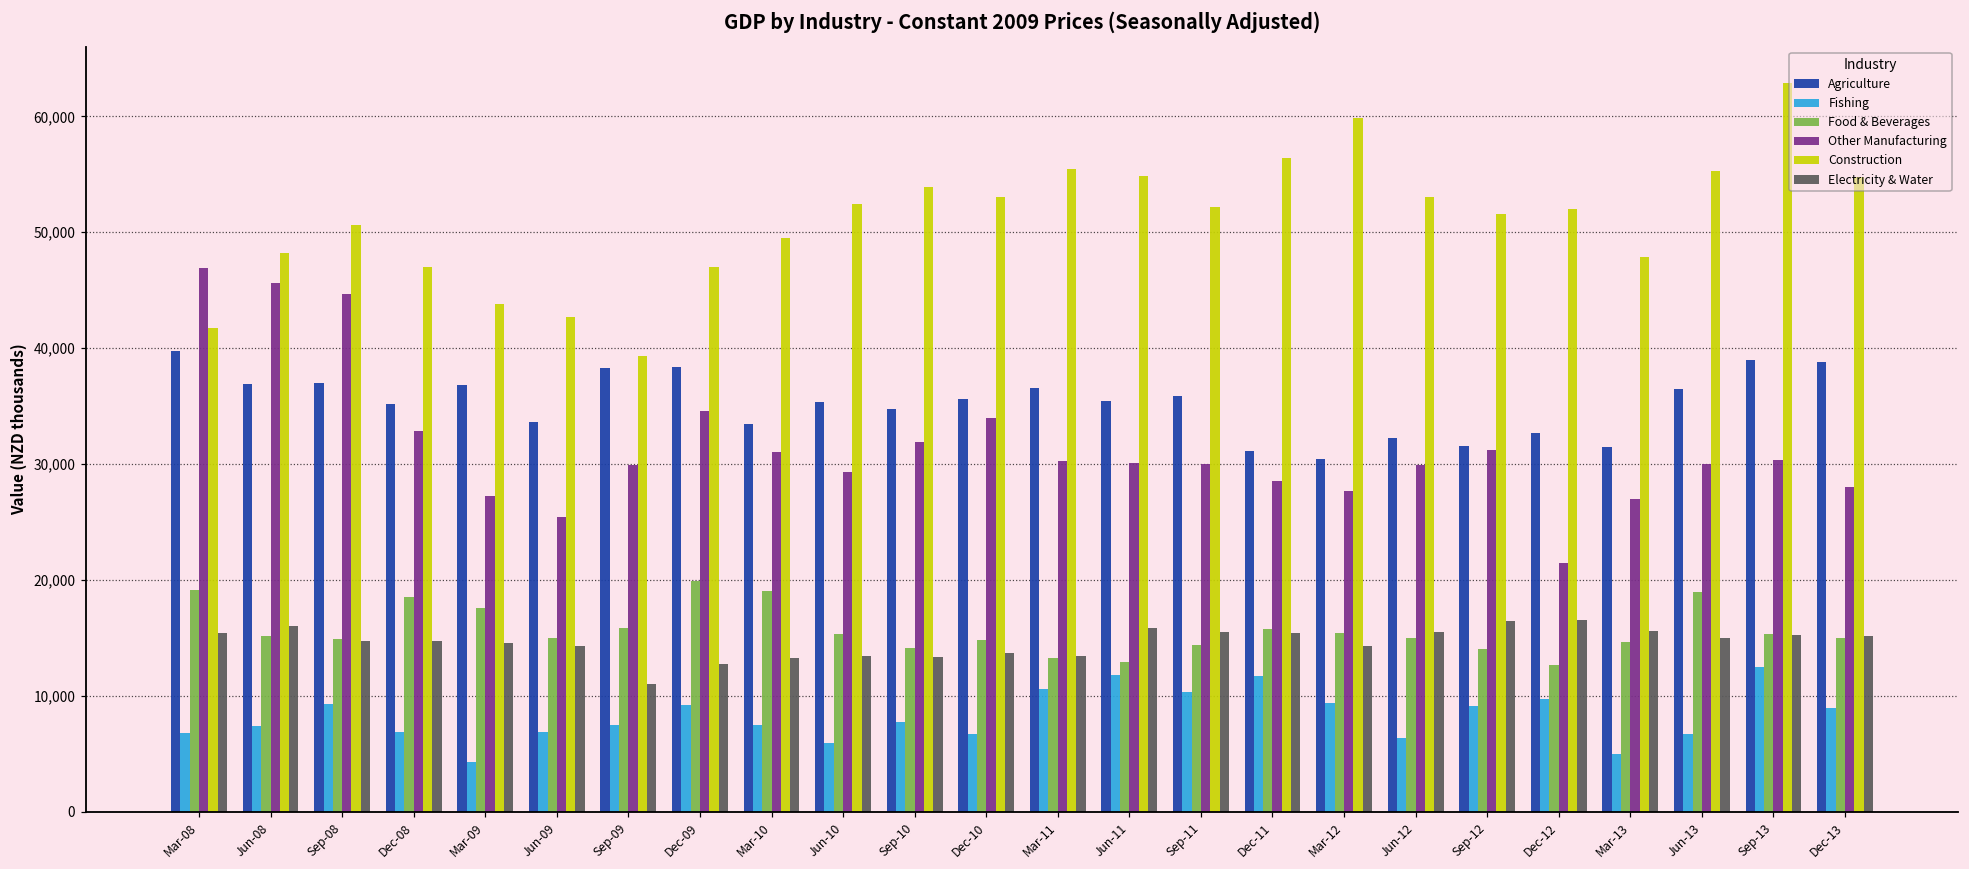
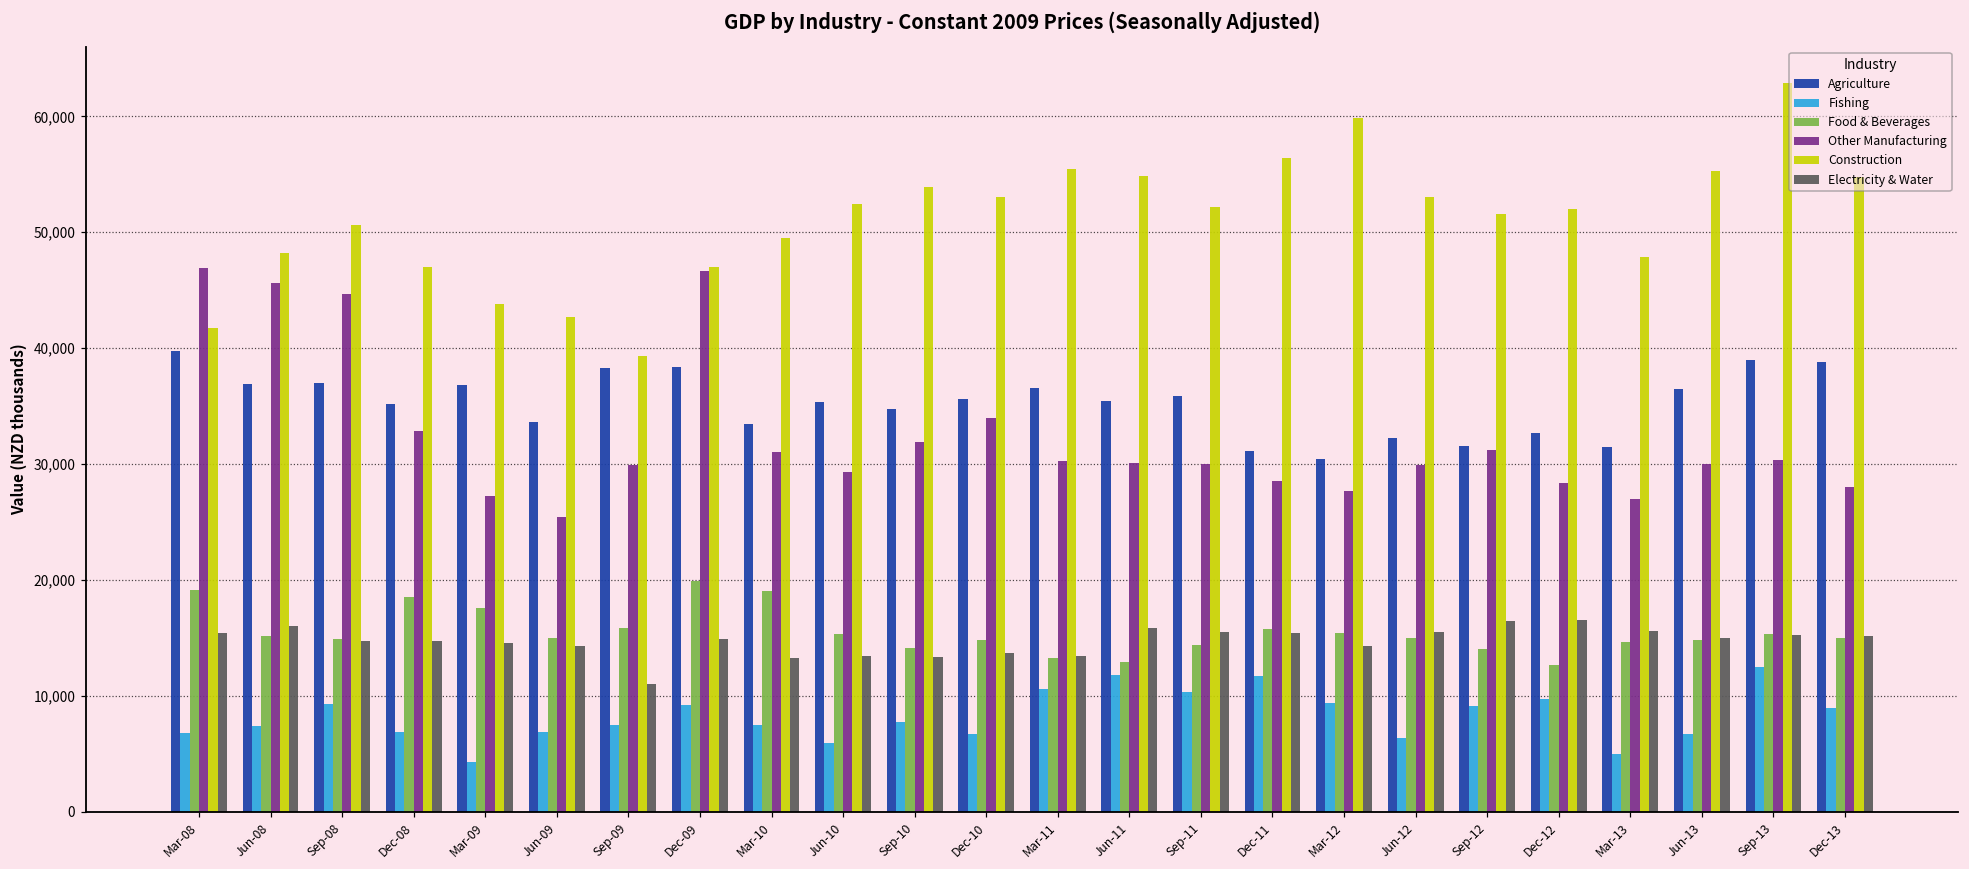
  {
    "Agriculture": {
      "Mar-08": "39,700",
      "Jun-08": "36,900",
      "Sep-08": "37,000",
      "Dec-08": "35,100",
      "Mar-09": "36,800",
      "Jun-09": "33,600",
      "Sep-09": "38,300",
      "Dec-09": "38,300",
      "Mar-10": "33,400",
      "Jun-10": "35,400",
      "Sep-10": "34,800",
      "Dec-10": "35,600",
      "Mar-11": "36,500",
      "Jun-11": "35,400",
      "Sep-11": "35,900",
      "Dec-11": "31,100",
      "Mar-12": "30,400",
      "Jun-12": "32,200",
      "Sep-12": "31,500",
      "Dec-12": "32,700",
      "Mar-13": "31,500",
      "Jun-13": "36,500",
      "Sep-13": "38,900",
      "Dec-13": "38,800"
    },
    "Fishing": {
      "Mar-08": "6,800",
      "Jun-08": "7,400",
      "Sep-08": "9,300",
      "Dec-08": "6,900",
      "Mar-09": "4,200",
      "Jun-09": "6,800",
      "Sep-09": "7,400",
      "Dec-09": "9,200",
      "Mar-10": "7,500",
      "Jun-10": "5,900",
      "Sep-10": "7,700",
      "Dec-10": "6,700",
      "Mar-11": "10,600",
      "Jun-11": "11,800",
      "Sep-11": "10,300",
      "Dec-11": "11,700",
      "Mar-12": "9,300",
      "Jun-12": "6,300",
      "Sep-12": "9,100",
      "Dec-12": "9,700",
      "Mar-13": "5,000",
      "Jun-13": "6,600",
      "Sep-13": "12,500",
      "Dec-13": "8,900"
    },
    "Food & Beverages": {
      "Mar-08": "19,100",
      "Jun-08": "15,100",
      "Sep-08": "14,900",
      "Dec-08": "18,500",
      "Mar-09": "17,600",
      "Jun-09": "15,000",
      "Sep-09": "15,900",
      "Dec-09": "19,900",
      "Mar-10": "19,000",
      "Jun-10": "15,300",
      "Sep-10": "14,100",
      "Dec-10": "14,800",
      "Mar-11": "13,200",
      "Jun-11": "12,900",
      "Sep-11": "14,400",
      "Dec-11": "15,800",
      "Mar-12": "15,400",
      "Jun-12": "15,000",
      "Sep-12": "14,100",
      "Dec-12": "12,600",
      "Mar-13": "14,700",
-     "Jun-13": "18,900",
+     "Jun-13": "14,800",
      "Sep-13": "15,300",
      "Dec-13": "15,000"
    },
    "Other Manufacturing": {
      "Mar-08": "46,900",
      "Jun-08": "45,600",
      "Sep-08": "44,700",
      "Dec-08": "32,900",
      "Mar-09": "27,200",
      "Jun-09": "25,400",
      "Sep-09": "29,900",
-     "Dec-09": "34,600",
+     "Dec-09": "46,700",
      "Mar-10": "31,100",
      "Jun-10": "29,300",
      "Sep-10": "31,900",
      "Dec-10": "33,900",
      "Mar-11": "30,300",
      "Jun-11": "30,100",
      "Sep-11": "30,000",
      "Dec-11": "28,500",
      "Mar-12": "27,700",
      "Jun-12": "29,900",
      "Sep-12": "31,200",
-     "Dec-12": "21,500",
+     "Dec-12": "28,400",
      "Mar-13": "27,000",
      "Jun-13": "30,000",
      "Sep-13": "30,300",
      "Dec-13": "28,000"
    },
    "Construction": {
      "Mar-08": "41,800",
      "Jun-08": "48,200",
      "Sep-08": "50,600",
      "Dec-08": "47,000",
      "Mar-09": "43,800",
      "Jun-09": "42,700",
      "Sep-09": "39,300",
      "Dec-09": "47,000",
      "Mar-10": "49,500",
      "Jun-10": "52,400",
      "Sep-10": "53,900",
      "Dec-10": "53,100",
      "Mar-11": "55,400",
      "Jun-11": "54,800",
      "Sep-11": "52,200",
      "Dec-11": "56,400",
      "Mar-12": "59,900",
      "Jun-12": "53,000",
      "Sep-12": "51,600",
      "Dec-12": "52,000",
      "Mar-13": "47,800",
      "Jun-13": "55,200",
      "Sep-13": "62,900"
    },
    "Electricity & Water": {
      "Mar-08": "15,400",
      "Jun-08": "16,000",
      "Sep-08": "14,700",
      "Dec-08": "14,700",
      "Mar-09": "14,500",
      "Jun-09": "14,300",
      "Sep-09": "11,000",
-     "Dec-09": "12,700",
+     "Dec-09": "14,900",
      "Mar-10": "13,300",
      "Jun-10": "13,400",
      "Sep-10": "13,400",
      "Dec-10": "13,600",
      "Mar-11": "13,400",
      "Jun-11": "15,800",
      "Sep-11": "15,500",
      "Dec-11": "15,400",
      "Mar-12": "14,300",
      "Jun-12": "15,500",
      "Sep-12": "16,500",
      "Dec-12": "16,500",
      "Mar-13": "15,600",
      "Jun-13": "15,000",
      "Sep-13": "15,200",
      "Dec-13": "15,200"
    }
  }
